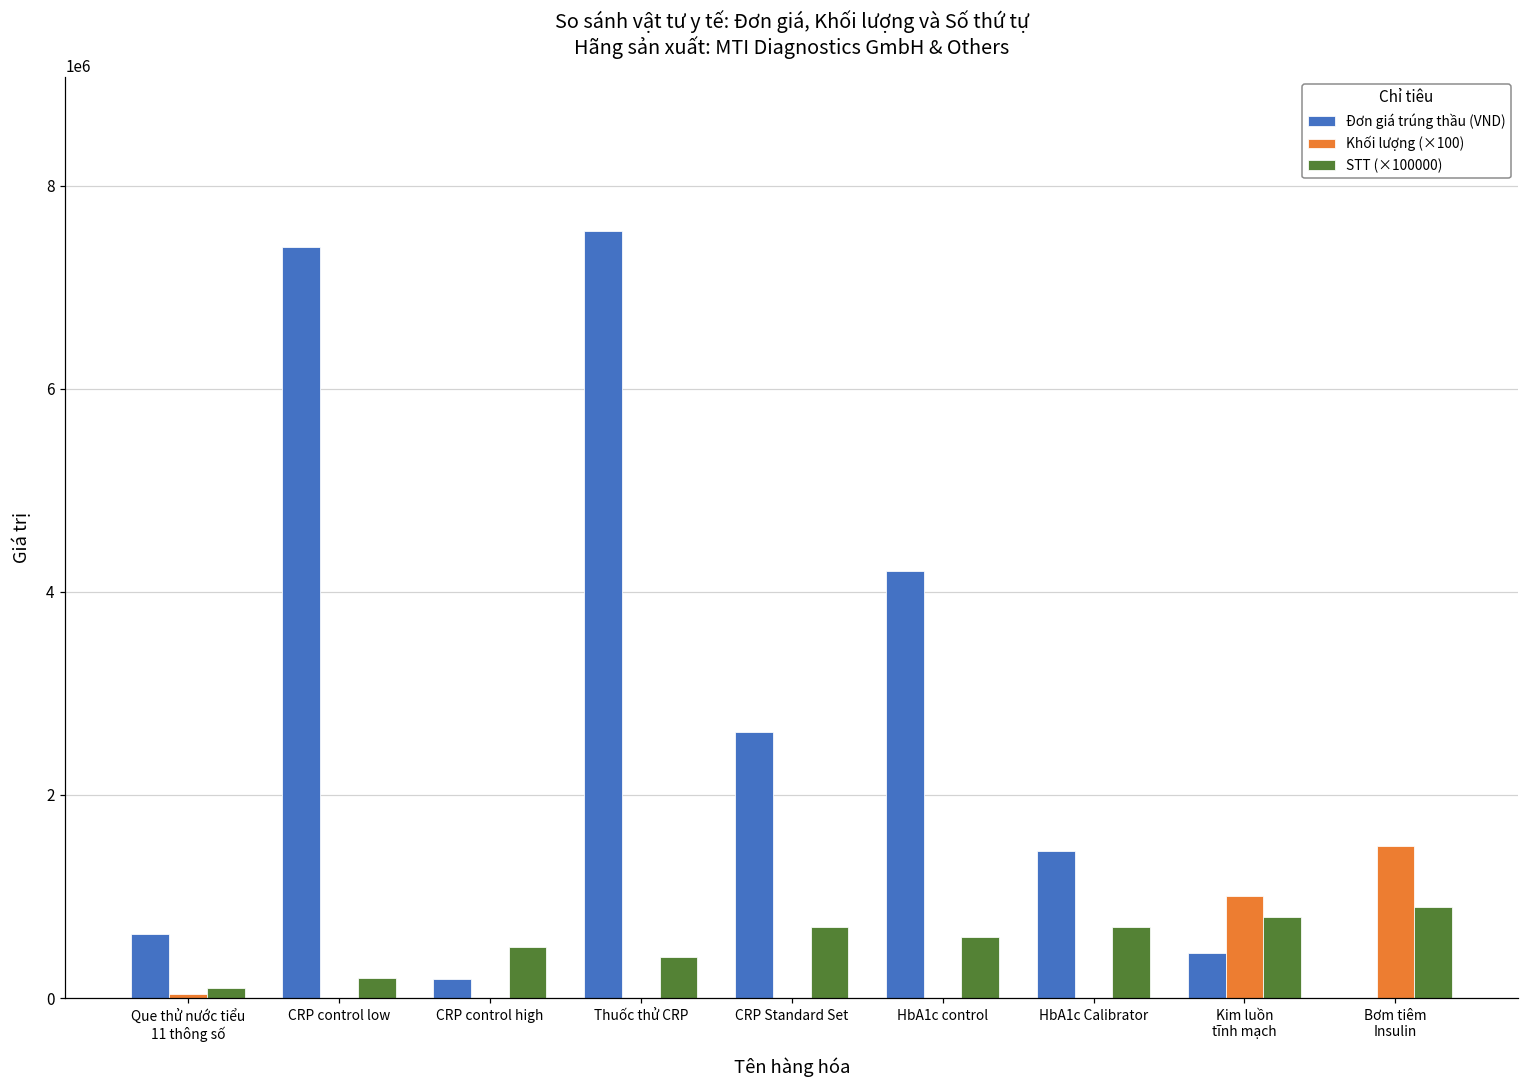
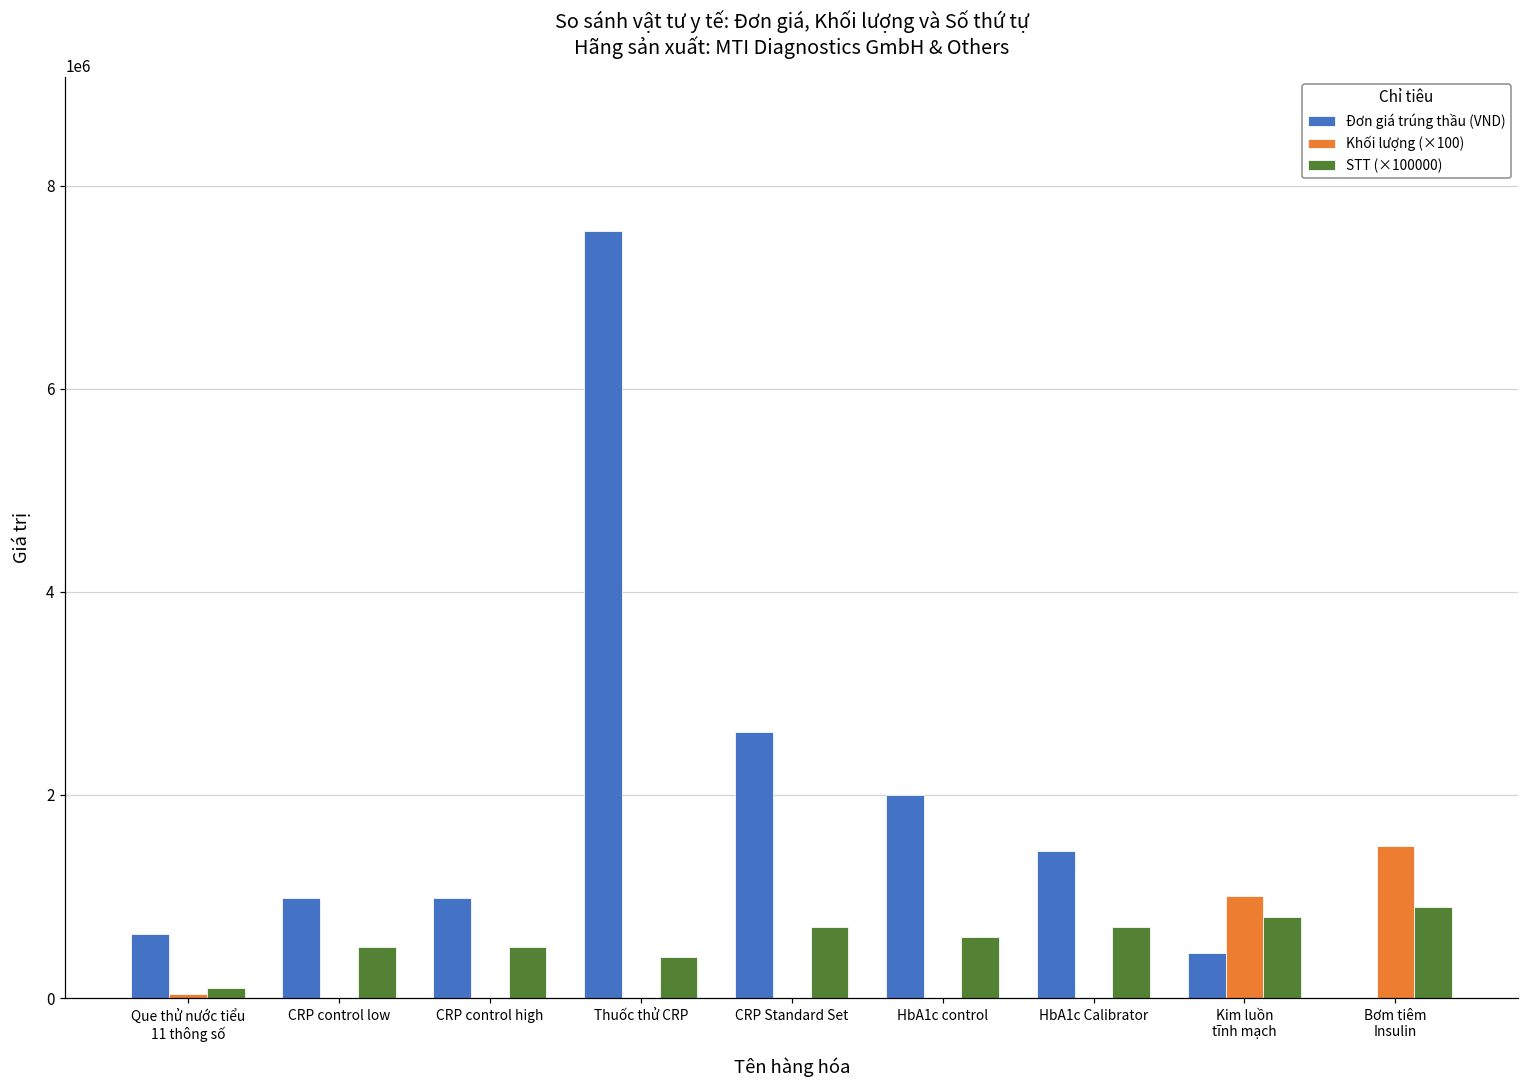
  {
    "Đơn giá trúng thầu (VND)": {
      "Que thử nước tiểu 11 thông số": 600000,
-     "CRP control low": 7400000,
-     "CRP control high": 200000,
+     "CRP control low": 1000000,
+     "CRP control high": 1000000,
      "Thuốc thử CRP": 7600000,
      "CRP Standard Set": 2600000,
-     "HbA1c control": 4200000,
+     "HbA1c control": 2000000,
      "HbA1c Calibrator": 1400000,
      "Kim luồn tĩnh mạch": 400000
    },
    "Khối lượng (×100)": {
      "Que thử nước tiểu 11 thông số": 0,
      "Kim luồn tĩnh mạch": 1000000,
      "Bơm tiêm Insulin": 1500000
    },
    "STT (×100000)": {
      "Que thử nước tiểu 11 thông số": 100000,
-     "CRP control low": 200000,
+     "CRP control low": 500000,
      "CRP control high": 500000,
      "Thuốc thử CRP": 400000,
      "CRP Standard Set": 700000,
      "HbA1c control": 600000,
      "HbA1c Calibrator": 700000,
      "Kim luồn tĩnh mạch": 800000,
      "Bơm tiêm Insulin": 900000
    }
  }
